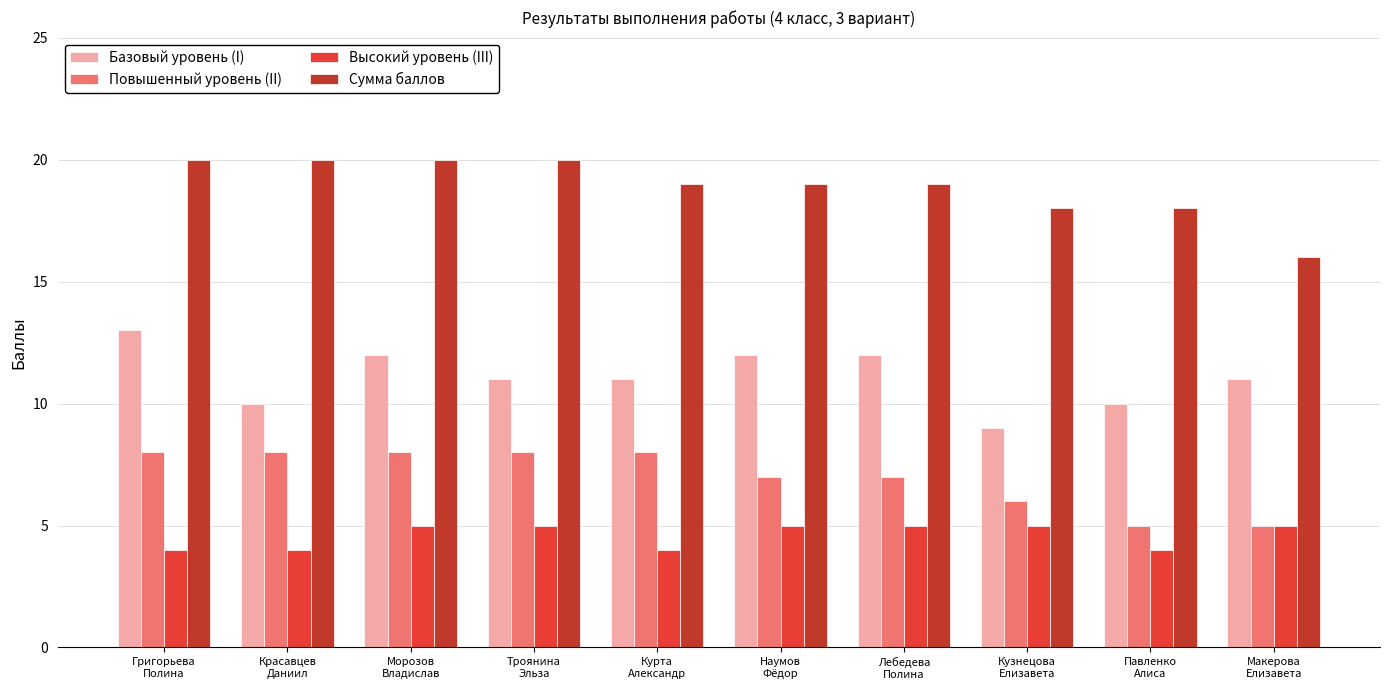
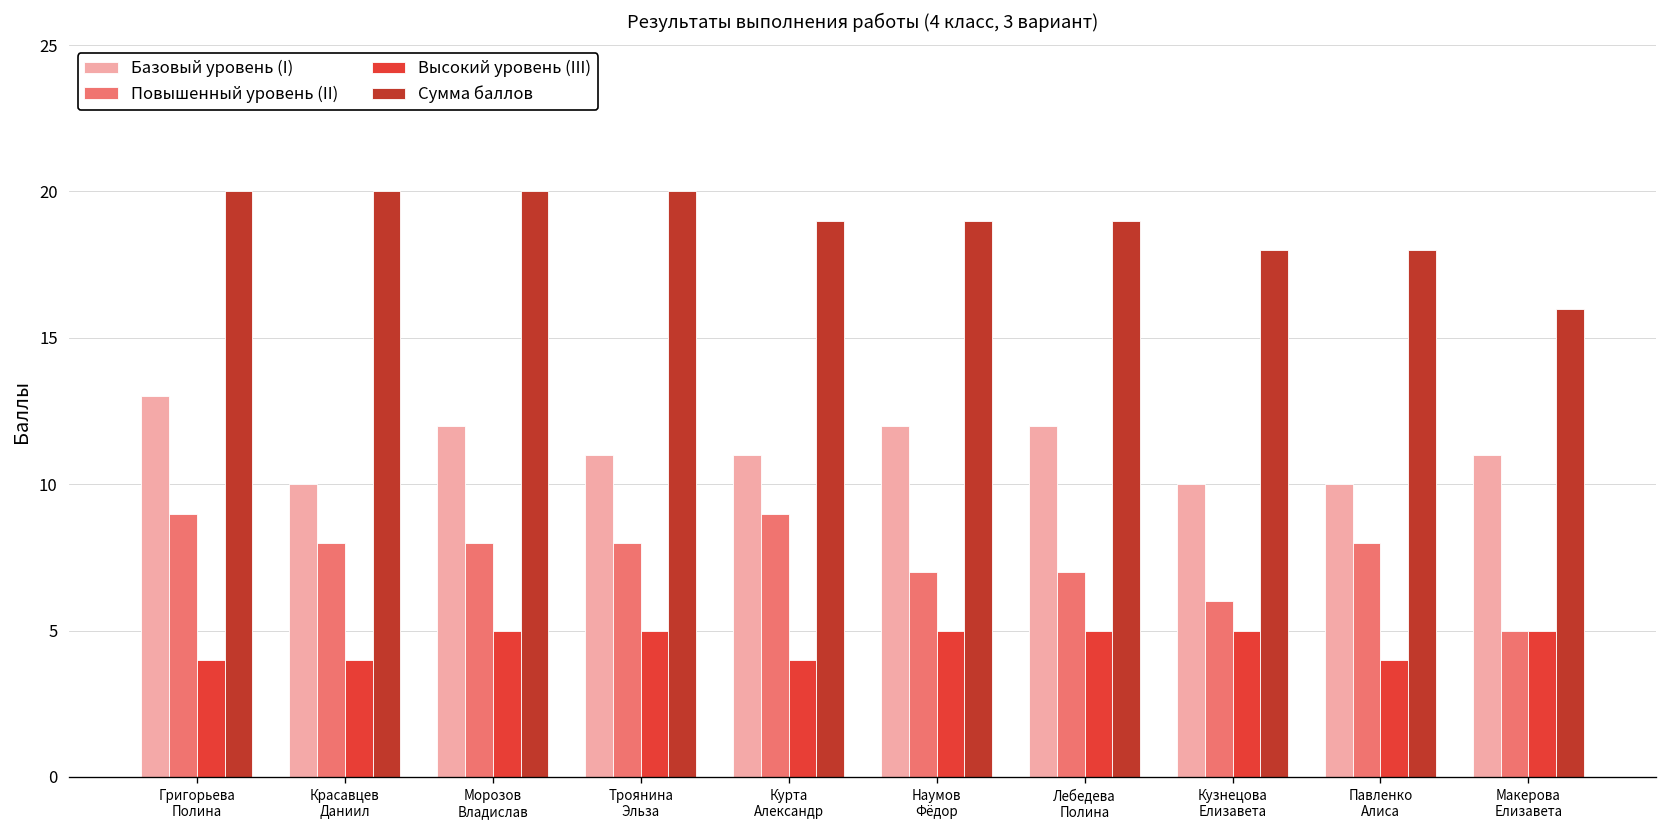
  {
    "Базовый уровень (I)": {
      "Григорьева Полина": 13,
      "Красавцев Даниил": 10,
      "Морозов Владислав": 12,
      "Троянина Эльза": 11,
      "Курта Александр": 11,
      "Наумов Фёдор": 12,
      "Лебедева Полина": 12,
-     "Кузнецова Елизавета": 9,
+     "Кузнецова Елизавета": 10,
      "Павленко Алиса": 10,
      "Макерова Елизавета": 11
    },
    "Повышенный уровень (II)": {
-     "Григорьева Полина": 8,
+     "Григорьева Полина": 9,
      "Красавцев Даниил": 8,
      "Морозов Владислав": 8,
      "Троянина Эльза": 8,
-     "Курта Александр": 8,
+     "Курта Александр": 9,
      "Наумов Фёдор": 7,
      "Лебедева Полина": 7,
      "Кузнецова Елизавета": 6,
-     "Павленко Алиса": 5,
+     "Павленко Алиса": 8,
      "Макерова Елизавета": 5
    }
  }
